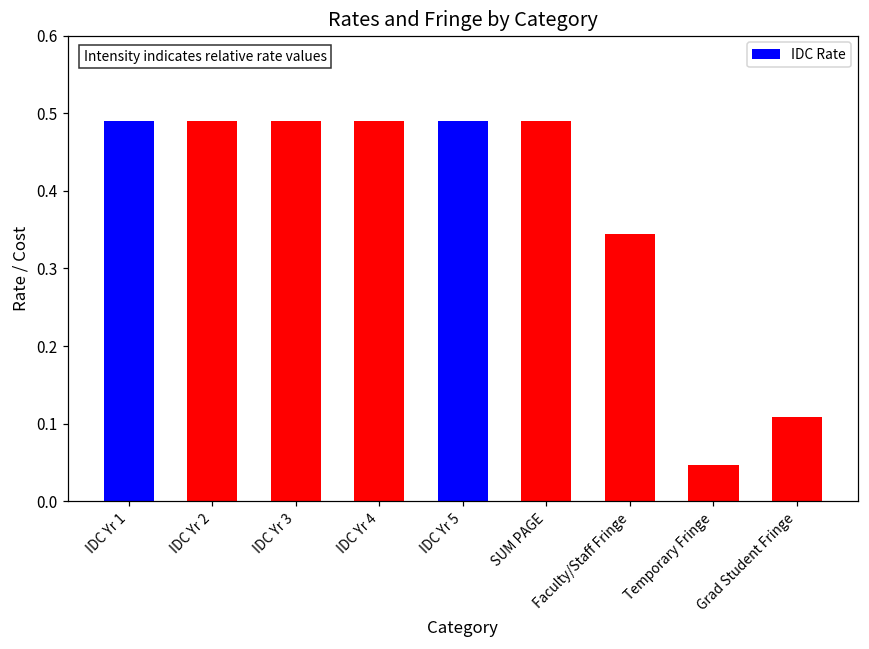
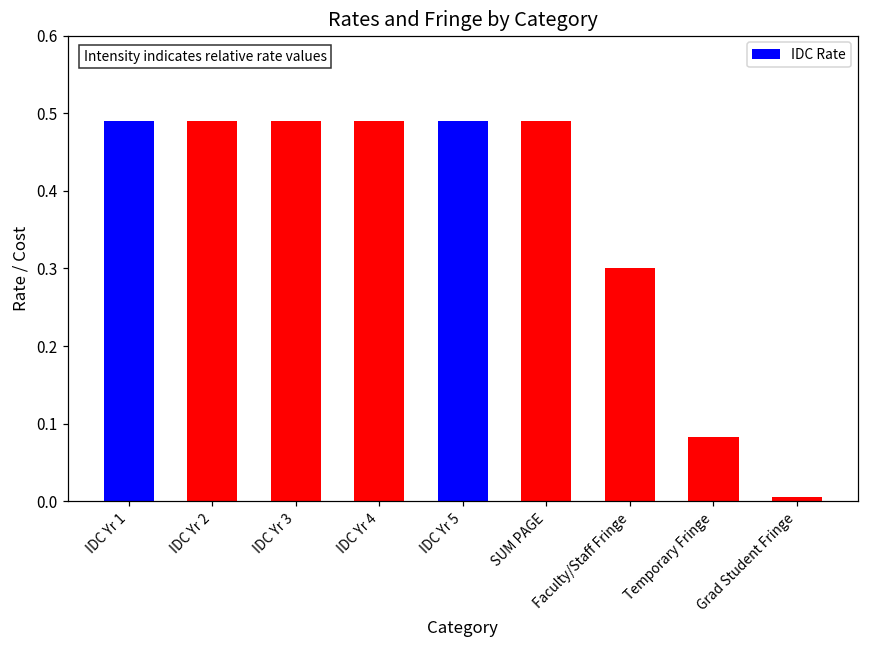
  {
    "IDC Yr 1": 0.49,
    "IDC Yr 2": 0.49,
    "IDC Yr 3": 0.49,
    "IDC Yr 4": 0.49,
    "IDC Yr 5": 0.49,
    "SUM PAGE": 0.49,
-   "Faculty/Staff Fringe": 0.34,
-   "Temporary Fringe": 0.05,
-   "Grad Student Fringe": 0.11
+   "Faculty/Staff Fringe": 0.30,
+   "Temporary Fringe": 0.08,
+   "Grad Student Fringe": 0.01
  }
